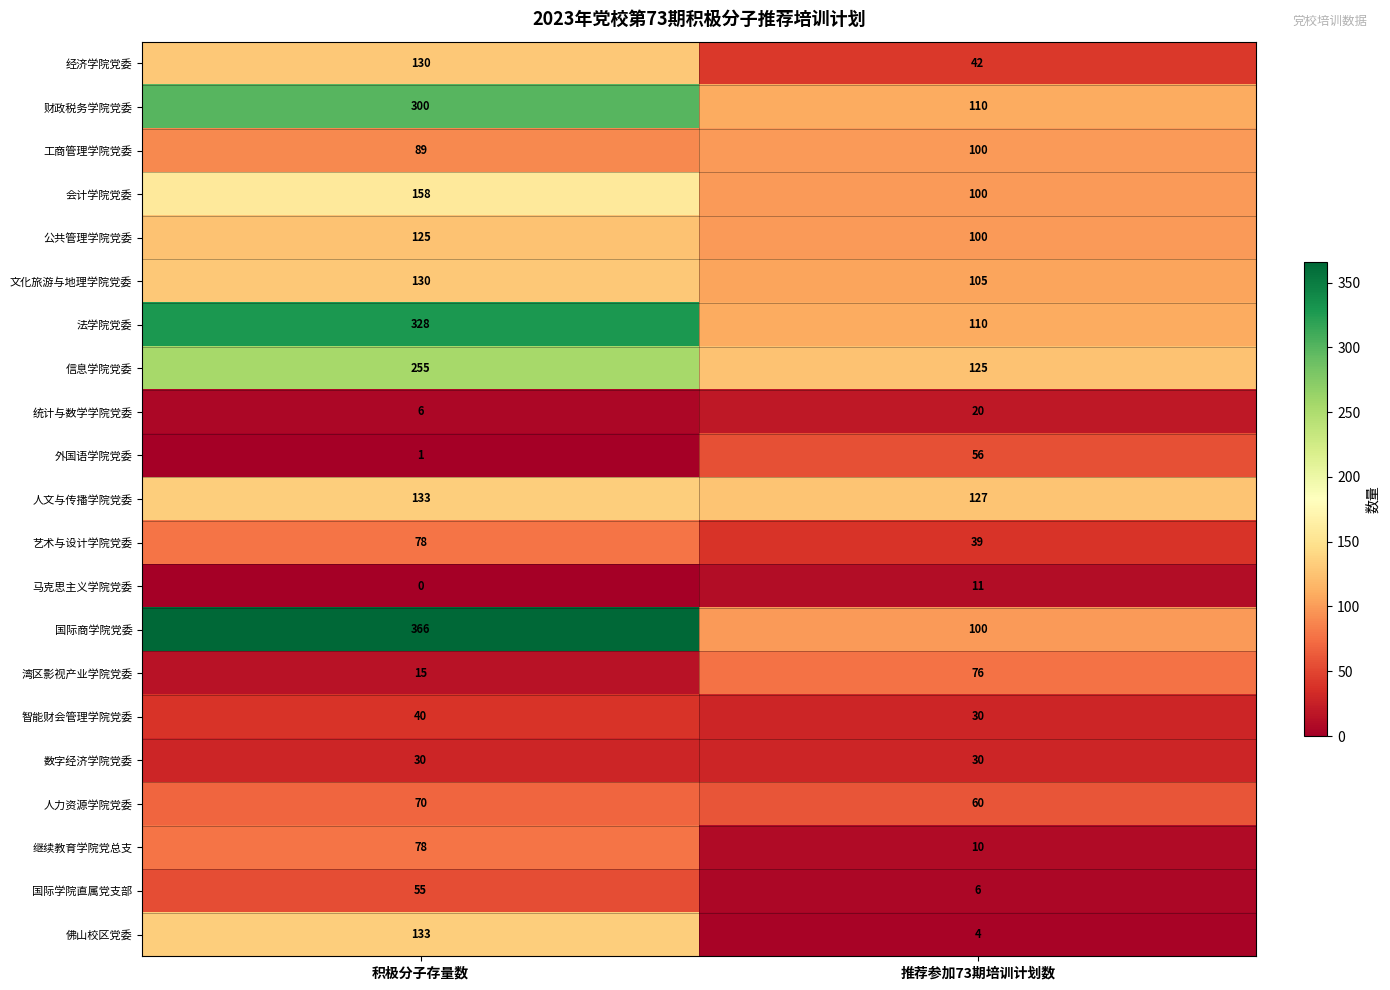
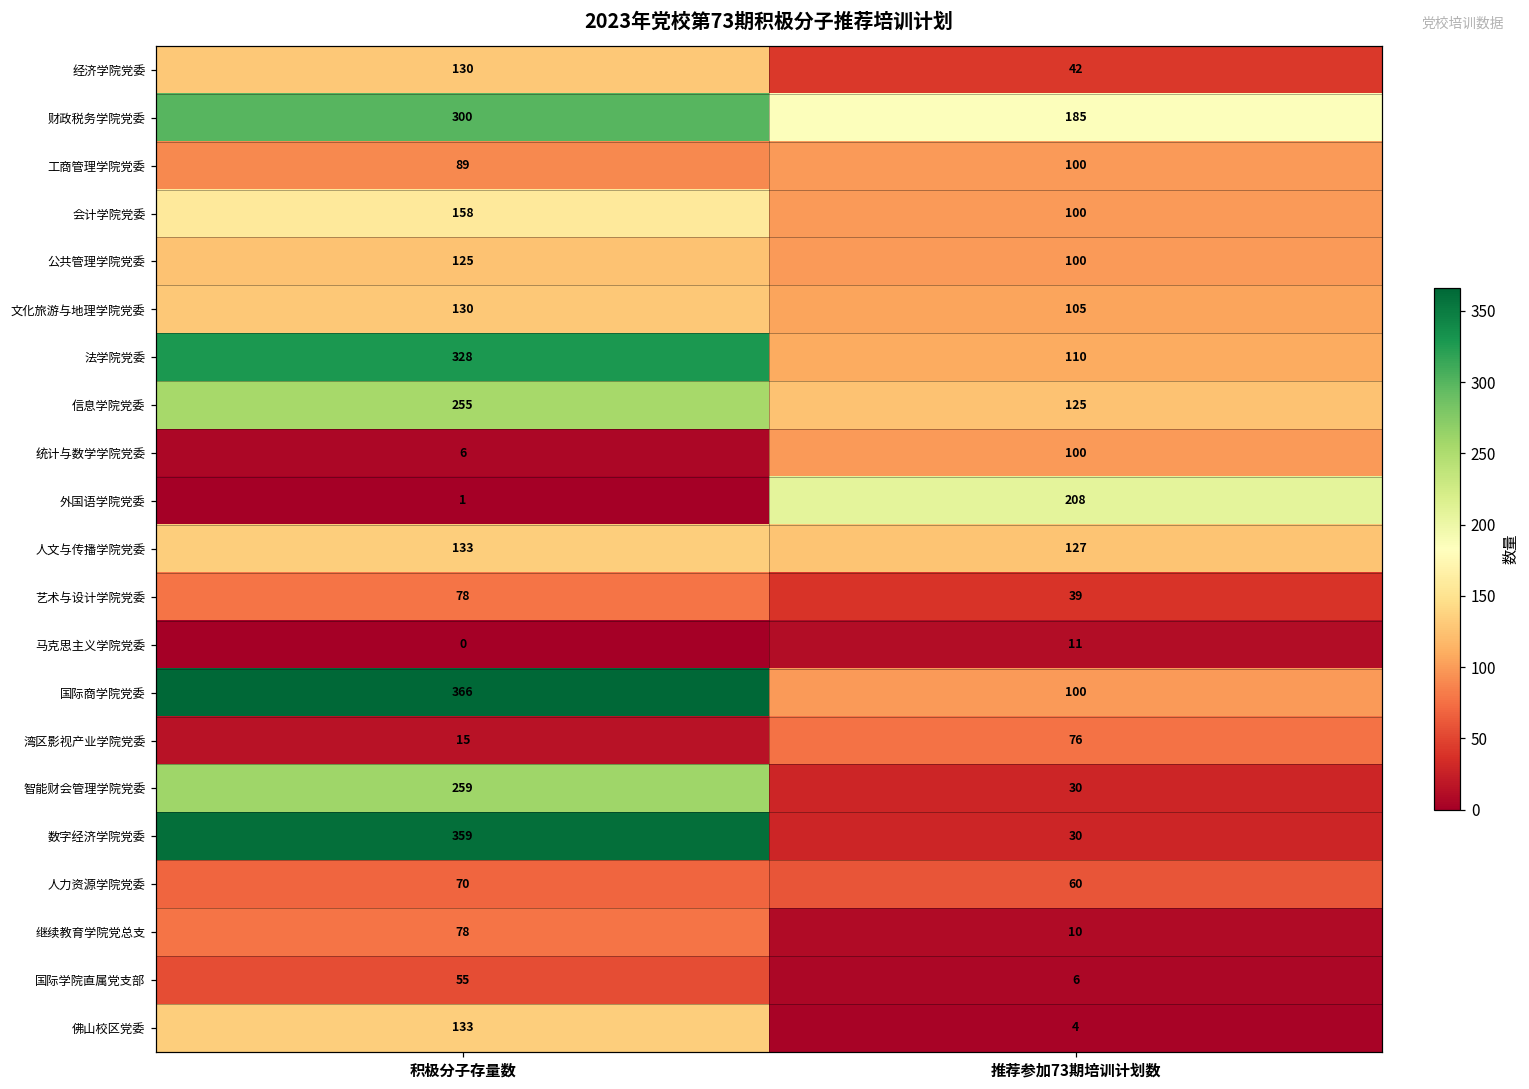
  {
    "经济学院党委": {
      "积极分子存量数": 130,
      "推荐参加73期培训计划数": 42
    },
    "财政税务学院党委": {
      "积极分子存量数": 300,
-     "推荐参加73期培训计划数": 110
+     "推荐参加73期培训计划数": 185
    },
    "工商管理学院党委": {
      "积极分子存量数": 89,
      "推荐参加73期培训计划数": 100
    },
    "会计学院党委": {
      "积极分子存量数": 158,
      "推荐参加73期培训计划数": 100
    },
    "公共管理学院党委": {
      "积极分子存量数": 125,
      "推荐参加73期培训计划数": 100
    },
    "文化旅游与地理学院党委": {
      "积极分子存量数": 130,
      "推荐参加73期培训计划数": 105
    },
    "法学院党委": {
      "积极分子存量数": 328,
      "推荐参加73期培训计划数": 110
    },
    "信息学院党委": {
      "积极分子存量数": 255,
      "推荐参加73期培训计划数": 125
    },
    "统计与数学学院党委": {
      "积极分子存量数": 6,
-     "推荐参加73期培训计划数": 20
+     "推荐参加73期培训计划数": 100
    },
    "外国语学院党委": {
      "积极分子存量数": 1,
-     "推荐参加73期培训计划数": 56
+     "推荐参加73期培训计划数": 208
    },
    "人文与传播学院党委": {
      "积极分子存量数": 133,
      "推荐参加73期培训计划数": 127
    },
    "艺术与设计学院党委": {
      "积极分子存量数": 78,
      "推荐参加73期培训计划数": 39
    },
    "马克思主义学院党委": {
      "积极分子存量数": 0,
      "推荐参加73期培训计划数": 11
    },
    "国际商学院党委": {
      "积极分子存量数": 366,
      "推荐参加73期培训计划数": 100
    },
    "湾区影视产业学院党委": {
      "积极分子存量数": 15,
      "推荐参加73期培训计划数": 76
    },
    "智能财会管理学院党委": {
-     "积极分子存量数": 40,
+     "积极分子存量数": 259,
      "推荐参加73期培训计划数": 30
    },
    "数字经济学院党委": {
-     "积极分子存量数": 30,
+     "积极分子存量数": 359,
      "推荐参加73期培训计划数": 30
    },
    "人力资源学院党委": {
      "积极分子存量数": 70,
      "推荐参加73期培训计划数": 60
    },
    "继续教育学院党总支": {
      "积极分子存量数": 78,
      "推荐参加73期培训计划数": 10
    },
    "国际学院直属党支部": {
      "积极分子存量数": 55,
      "推荐参加73期培训计划数": 6
    },
    "佛山校区党委": {
      "积极分子存量数": 133,
      "推荐参加73期培训计划数": 4
    }
  }
